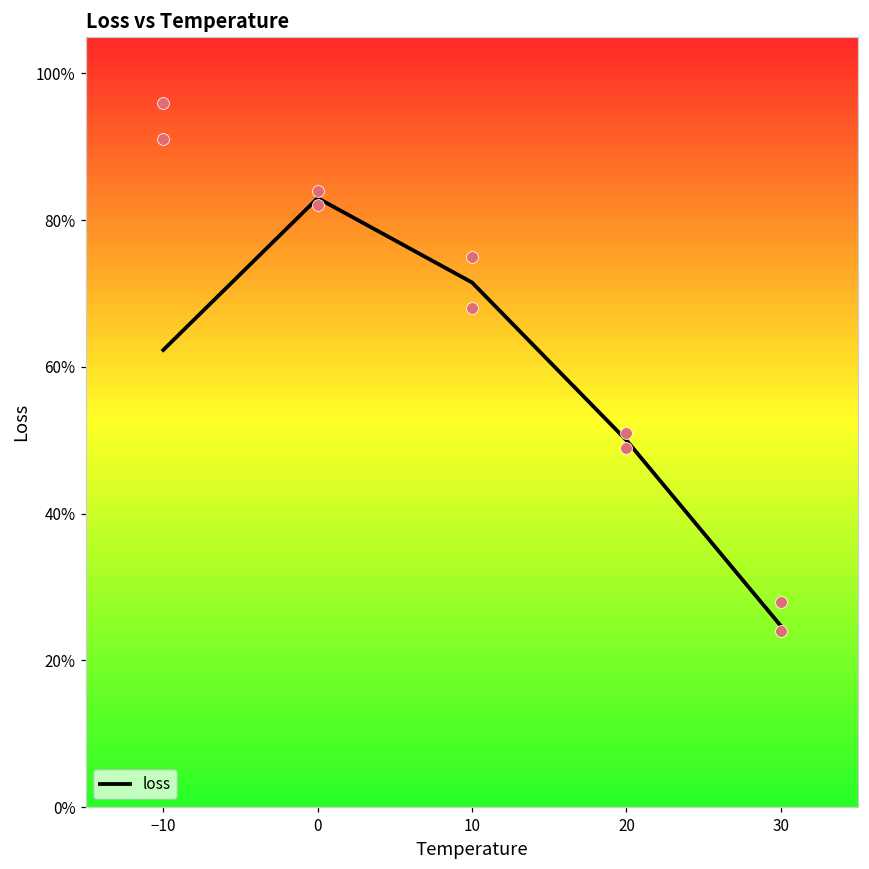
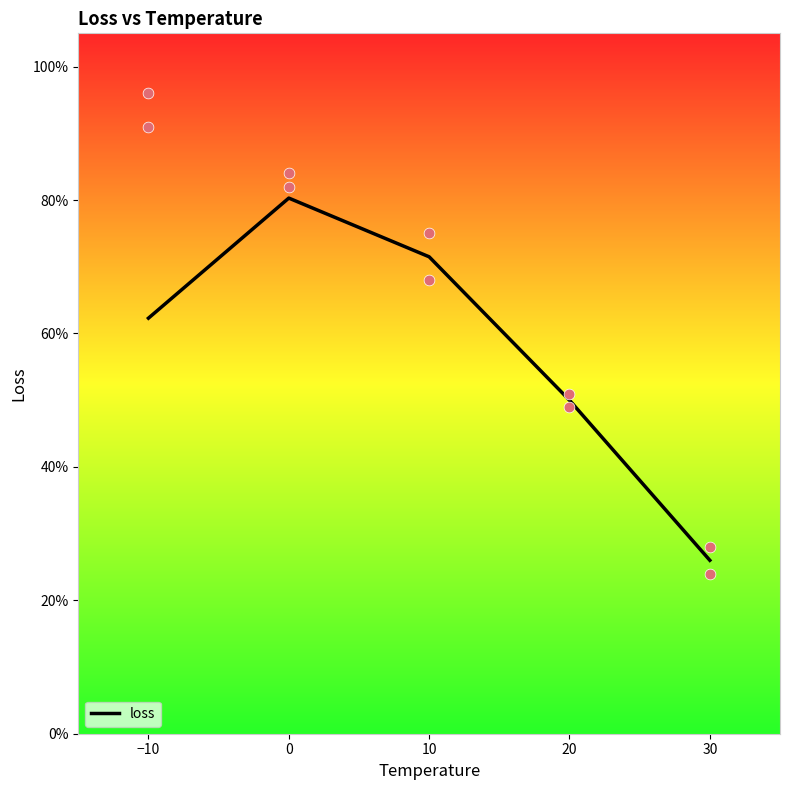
  {
    "loss": {
      "−10": "62%",
-     "0": "83%",
+     "0": "80%",
      "10": "72%",
      "20": "50%",
-     "30": "25%"
+     "30": "26%"
    }
  }
